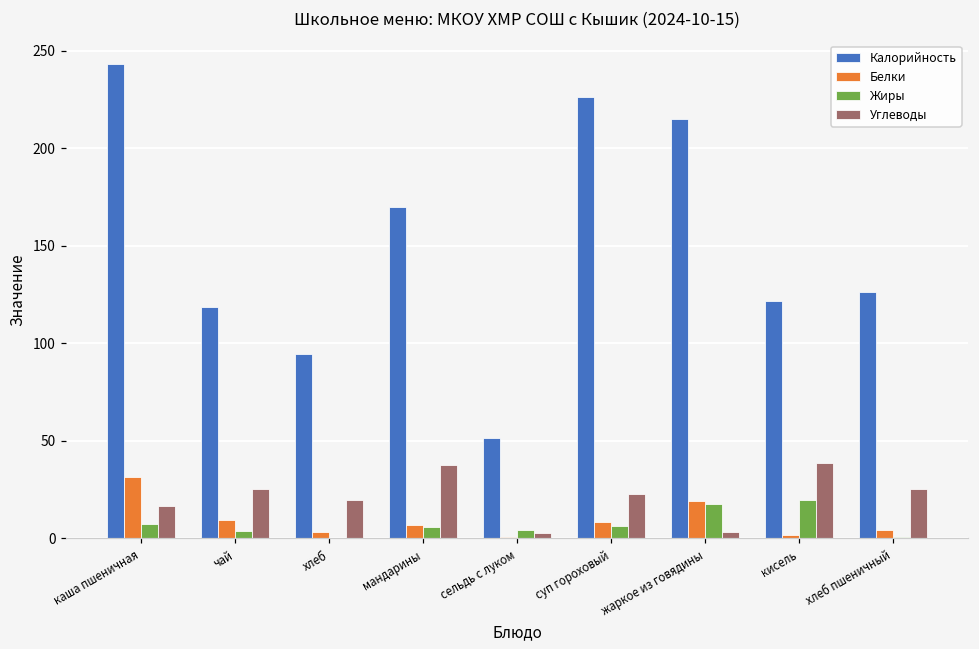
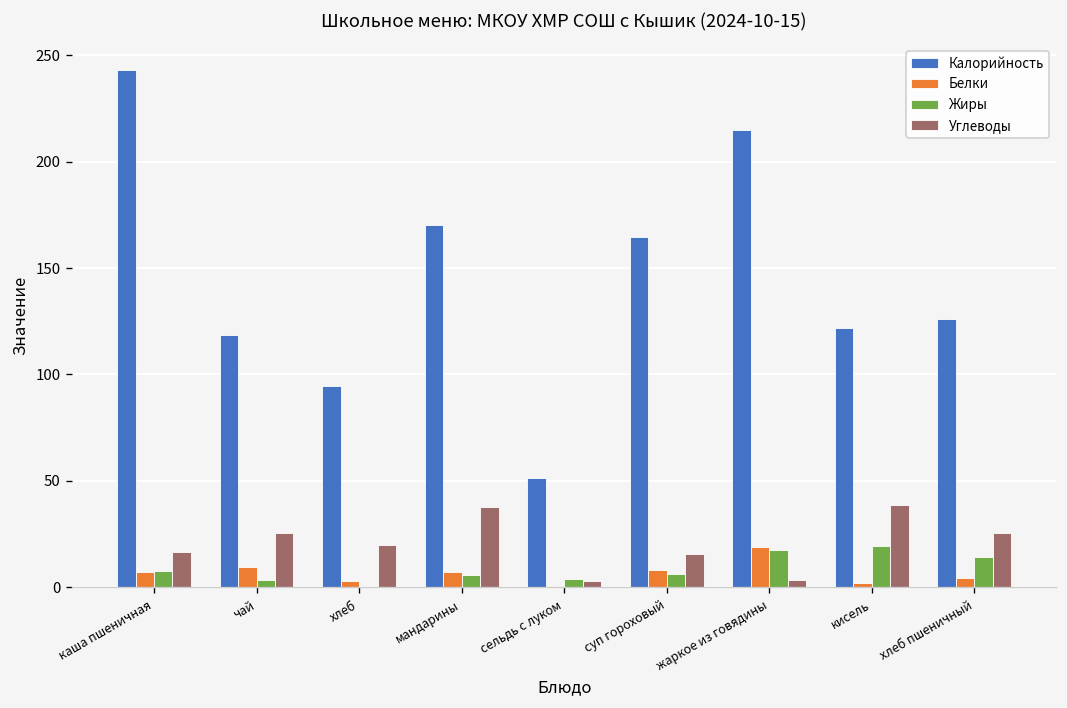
  {
    "Калорийность": {
      "каша пшеничная": 243,
      "чай": 119,
      "хлеб": 95,
      "мандарины": 170,
      "сельдь с луком": 51,
-     "суп гороховый": 226,
+     "суп гороховый": 165,
      "жаркое из говядины": 215,
      "кисель": 122,
      "хлеб пшеничный": 126
    },
    "Белки": {
-     "каша пшеничная": 31,
+     "каша пшеничная": 7,
      "чай": 9,
      "хлеб": 3,
      "мандарины": 7,
      "суп гороховый": 8,
      "жаркое из говядины": 19,
      "кисель": 2,
      "хлеб пшеничный": 4
    },
    "Жиры": {
      "каша пшеничная": 7,
      "чай": 4,
      "мандарины": 6,
      "сельдь с луком": 4,
      "суп гороховый": 6,
      "жаркое из говядины": 18,
      "кисель": 20,
-     "хлеб пшеничный": 1
+     "хлеб пшеничный": 14
    },
    "Углеводы": {
      "каша пшеничная": 17,
      "чай": 25,
      "хлеб": 20,
      "мандарины": 38,
      "сельдь с луком": 3,
-     "суп гороховый": 23,
+     "суп гороховый": 16,
      "жаркое из говядины": 3,
      "кисель": 39,
      "хлеб пшеничный": 25
    }
  }
